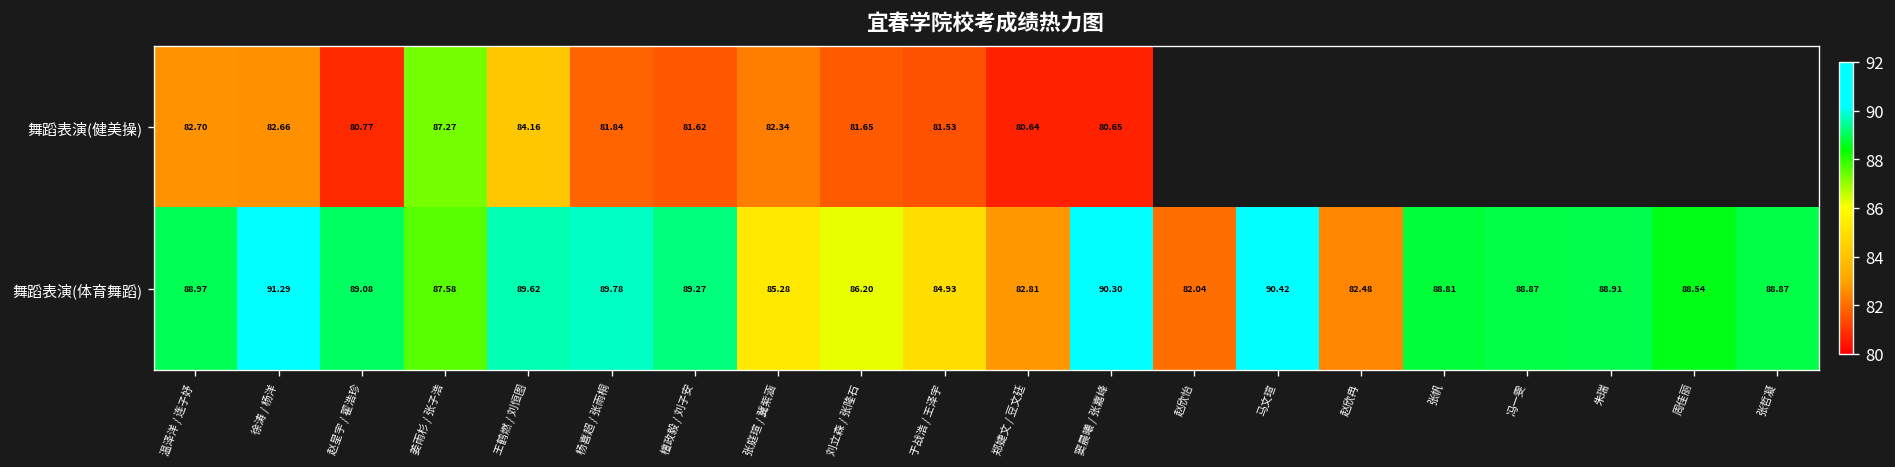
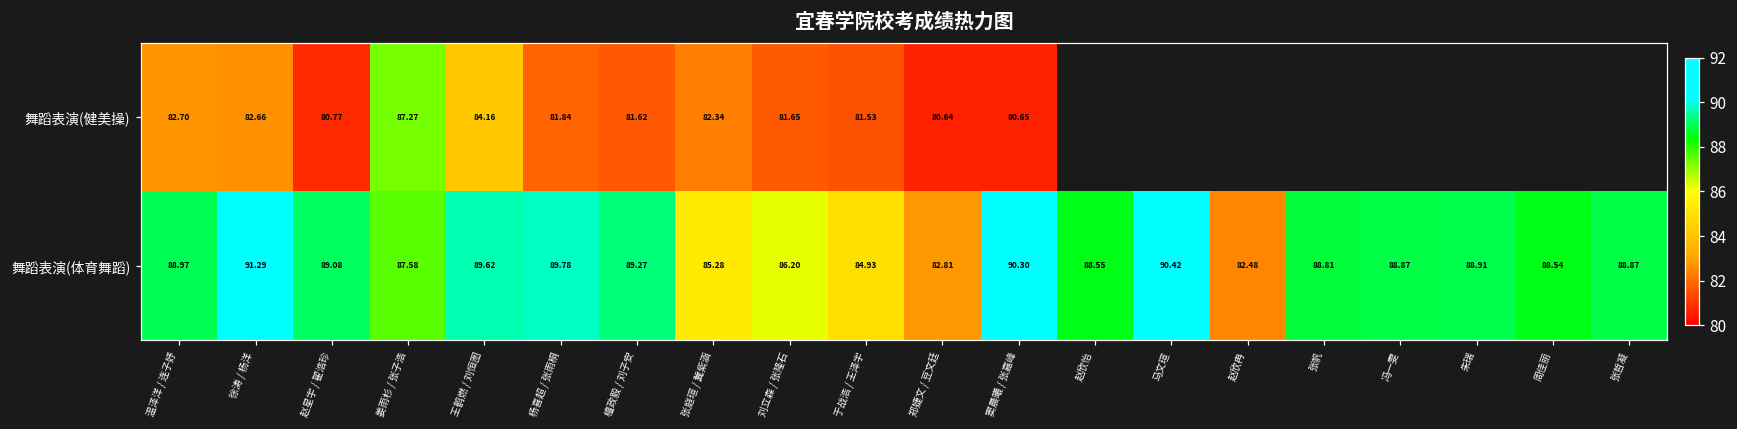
  {
    "舞蹈表演(健美操)": {
      "温泽洋 / 连子妤": 82.70,
      "徐涛 / 杨洋": 82.66,
      "赵星宇 / 翟浩珍": 80.77,
      "姜雨杉 / 张子浩": 87.27,
      "王鹤燃 / 刘恒图": 84.16,
      "杨喜超 / 张雨桐": 81.84,
      "檀政毅 / 刘子安": 81.62,
      "张庭瑄 / 冀紫涵": 82.34,
      "刘立森 / 张隆石": 81.65,
      "于战浩 / 王泽宇": 81.53,
      "郑婕文 / 豆文廷": 80.64,
      "窦晨曦 / 张嘉峰": 80.65
    },
    "舞蹈表演(体育舞蹈)": {
      "温泽洋 / 连子妤": 88.97,
      "徐涛 / 杨洋": 91.29,
      "赵星宇 / 翟浩珍": 89.08,
      "姜雨杉 / 张子浩": 87.58,
      "王鹤燃 / 刘恒图": 89.62,
      "杨喜超 / 张雨桐": 89.78,
      "檀政毅 / 刘子安": 89.27,
      "张庭瑄 / 冀紫涵": 85.28,
      "刘立森 / 张隆石": 86.20,
      "于战浩 / 王泽宇": 84.93,
      "郑婕文 / 豆文廷": 82.81,
      "窦晨曦 / 张嘉峰": 90.30,
-     "赵欣怡": 82.04,
+     "赵欣怡": 88.55,
      "马文瑄": 90.42,
      "赵欣冉": 82.48,
      "张帆": 88.81,
      "冯一雯": 88.87,
      "朱瑞": 88.91,
      "周佳丽": 88.54,
      "张哲凝": 88.87
    }
  }
